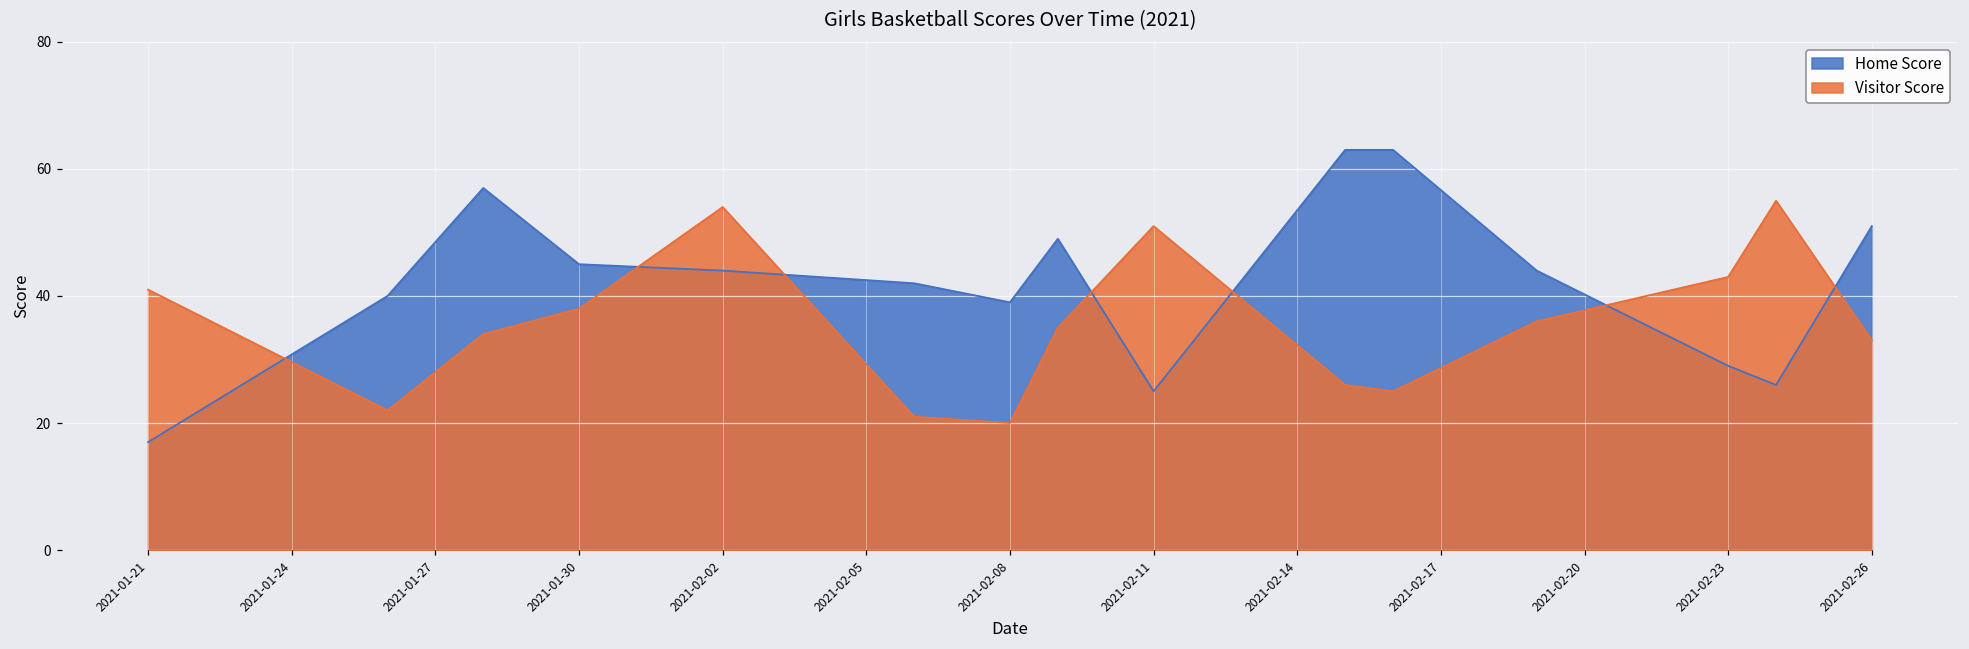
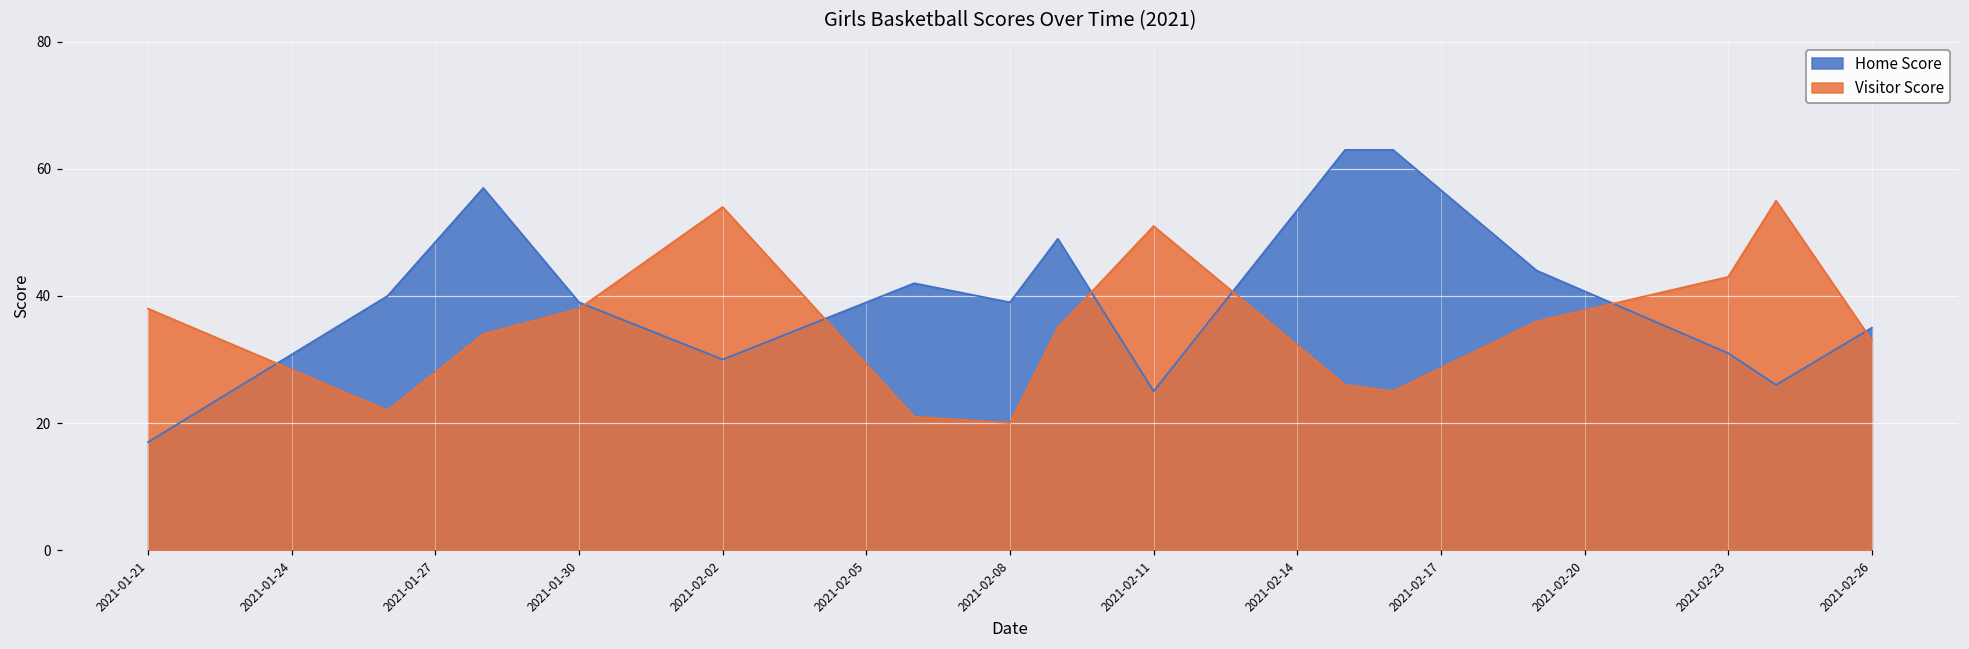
  {
    "Home Score": {
      "2021-01-21": 17,
-     "2021-01-30": 45,
-     "2021-02-02": 44,
+     "2021-01-30": 39,
+     "2021-02-02": 30,
      "2021-02-08": 39,
      "2021-02-11": 25,
-     "2021-02-23": 29,
-     "2021-02-26": 51
+     "2021-02-23": 31,
+     "2021-02-26": 35
    },
    "Visitor Score": {
-     "2021-01-21": 41,
+     "2021-01-21": 38,
      "2021-01-30": 38,
      "2021-02-02": 54,
      "2021-02-08": 20,
      "2021-02-11": 51,
      "2021-02-23": 43,
      "2021-02-26": 33
    }
  }
